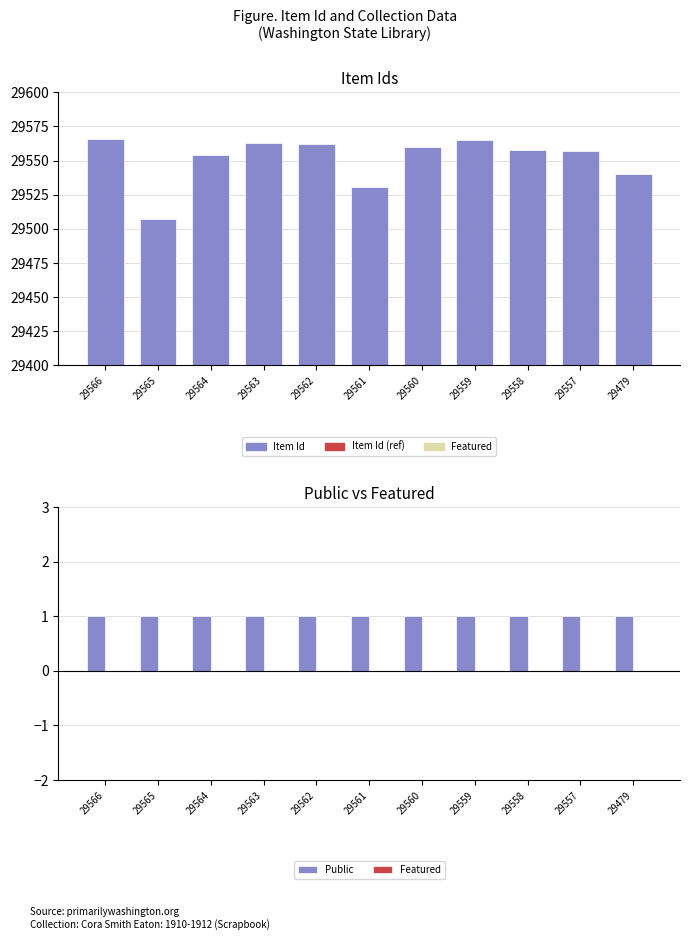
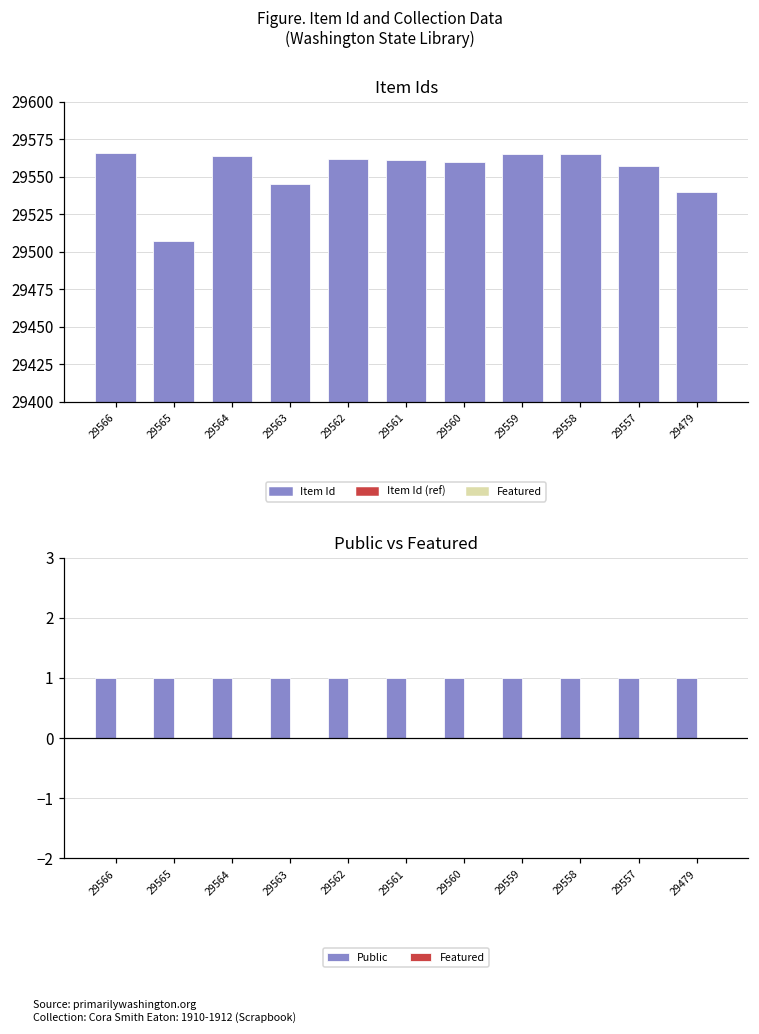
  {
    "Item Ids": {
      "Item Id": {
        "29566": 29566,
        "29565": 29507,
-       "29564": 29554,
-       "29563": 29563,
+       "29564": 29564,
+       "29563": 29545,
        "29562": 29562,
-       "29561": 29531,
+       "29561": 29561,
        "29560": 29560,
        "29559": 29565,
-       "29558": 29558,
+       "29558": 29565,
        "29557": 29557,
        "29479": 29540
      }
    },
    "Public vs Featured": {
      "Public": {
        "29566": 1.0,
        "29565": 1.0,
        "29564": 1.0,
        "29563": 1.0,
        "29562": 1.0,
        "29561": 1.0,
        "29560": 1.0,
        "29559": 1.0,
        "29558": 1.0,
        "29557": 1.0,
        "29479": 1.0
      },
      "Featured": {
        "29566": 0.0,
        "29565": 0.0,
        "29564": 0.0,
        "29563": 0.0,
        "29562": 0.0,
        "29561": 0.0,
        "29560": 0.0,
        "29559": 0.0,
        "29558": 0.0,
        "29557": 0.0,
        "29479": 0.0
      }
    }
  }
